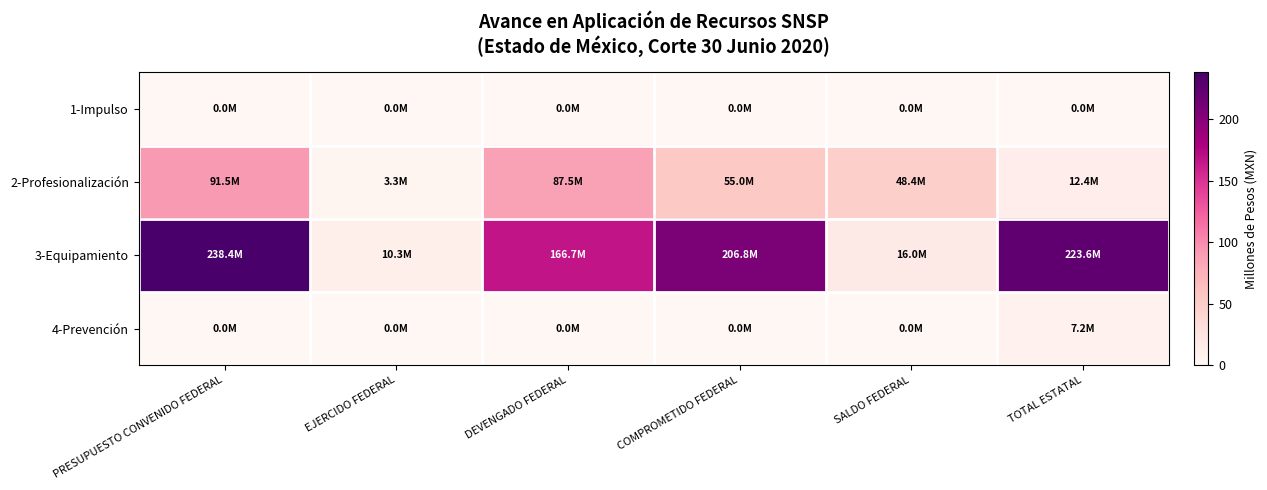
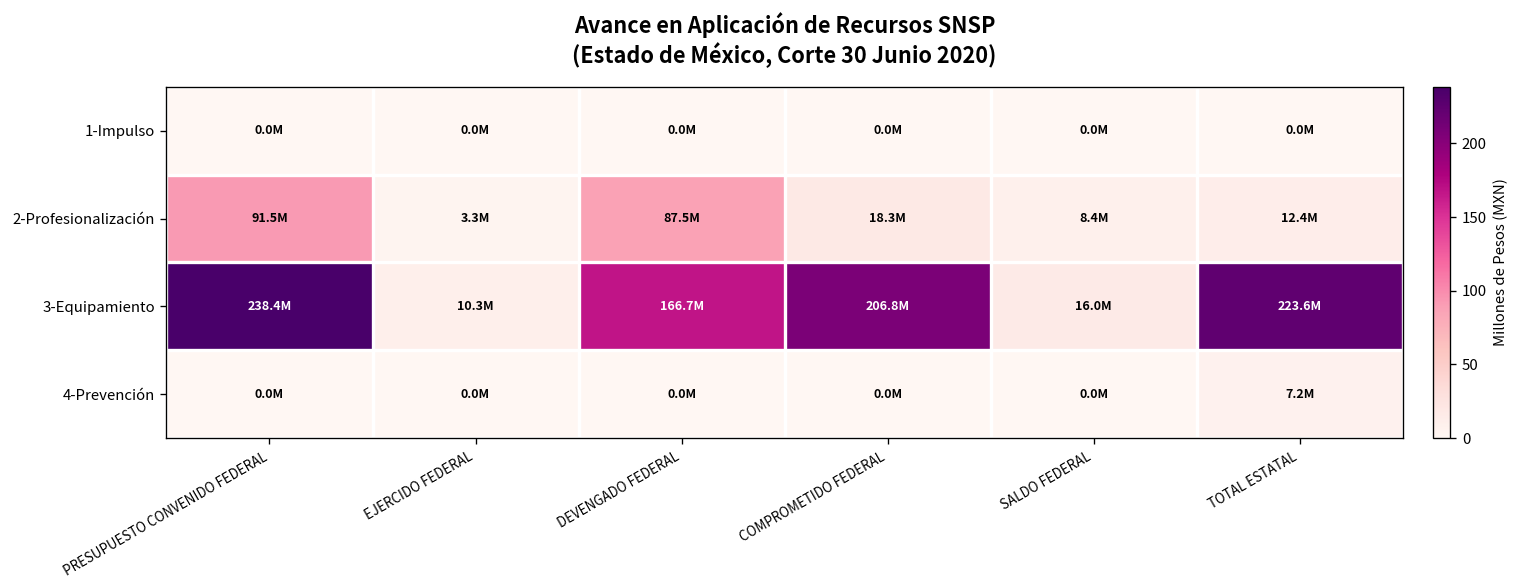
  {
    "1-Impulso": {
      "PRESUPUESTO CONVENIDO FEDERAL": "0.0M",
      "EJERCIDO FEDERAL": "0.0M",
      "DEVENGADO FEDERAL": "0.0M",
      "COMPROMETIDO FEDERAL": "0.0M",
      "SALDO FEDERAL": "0.0M",
      "TOTAL ESTATAL": "0.0M"
    },
    "2-Profesionalización": {
      "PRESUPUESTO CONVENIDO FEDERAL": "91.5M",
      "EJERCIDO FEDERAL": "3.3M",
      "DEVENGADO FEDERAL": "87.5M",
-     "COMPROMETIDO FEDERAL": "55.0M",
-     "SALDO FEDERAL": "48.4M",
+     "COMPROMETIDO FEDERAL": "18.3M",
+     "SALDO FEDERAL": "8.4M",
      "TOTAL ESTATAL": "12.4M"
    },
    "3-Equipamiento": {
      "PRESUPUESTO CONVENIDO FEDERAL": "238.4M",
      "EJERCIDO FEDERAL": "10.3M",
      "DEVENGADO FEDERAL": "166.7M",
      "COMPROMETIDO FEDERAL": "206.8M",
      "SALDO FEDERAL": "16.0M",
      "TOTAL ESTATAL": "223.6M"
    },
    "4-Prevención": {
      "PRESUPUESTO CONVENIDO FEDERAL": "0.0M",
      "EJERCIDO FEDERAL": "0.0M",
      "DEVENGADO FEDERAL": "0.0M",
      "COMPROMETIDO FEDERAL": "0.0M",
      "SALDO FEDERAL": "0.0M",
      "TOTAL ESTATAL": "7.2M"
    }
  }
